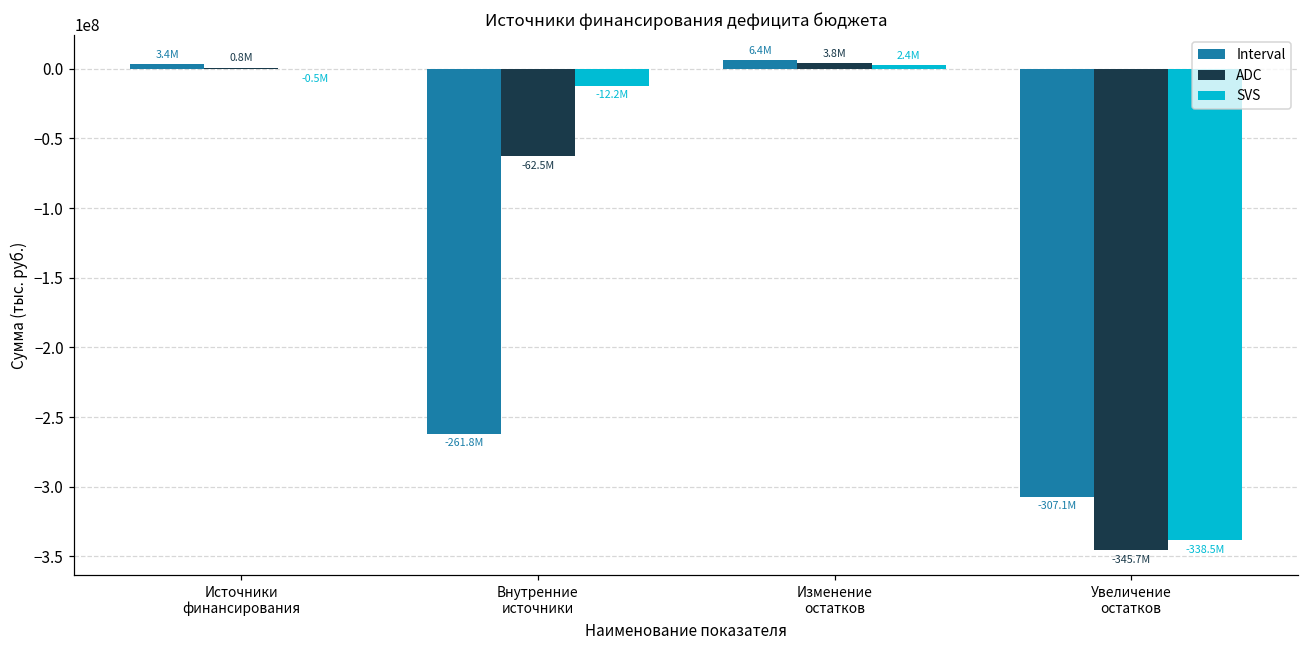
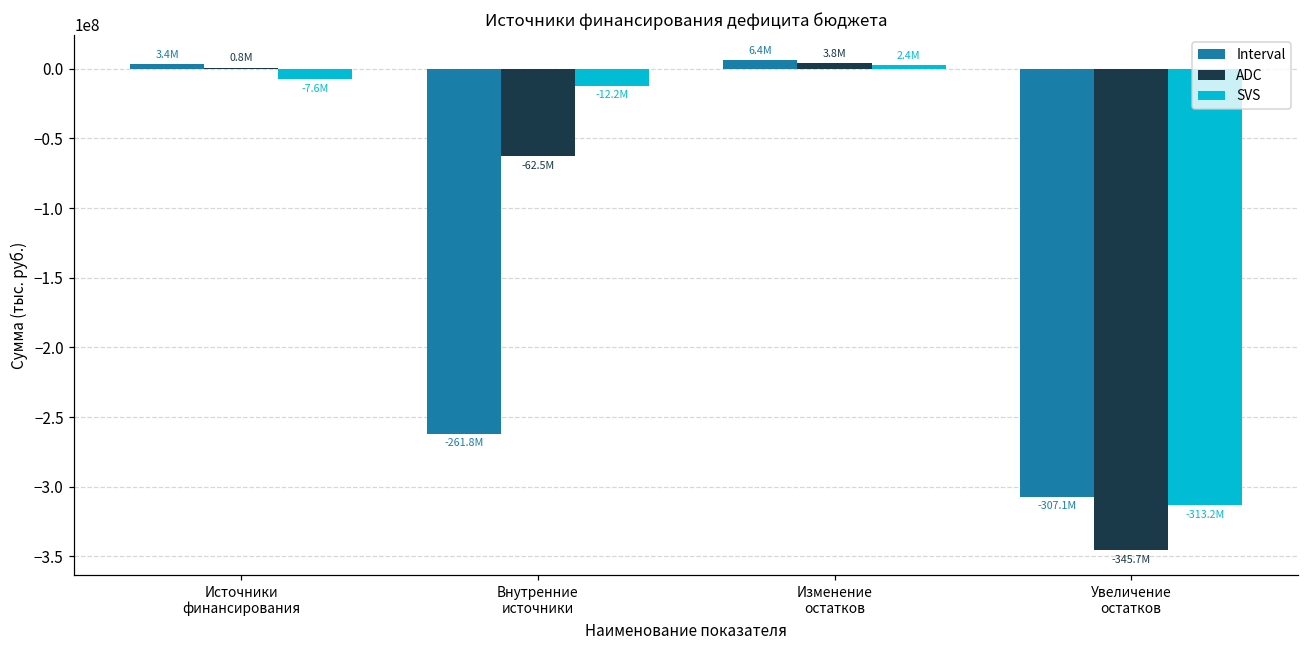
  {
    "Interval": {
      "Источники финансирования": "3.4M",
      "Внутренние источники": "-261.8M",
      "Изменение остатков": "6.4M",
      "Увеличение остатков": "-307.1M"
    },
    "ADC": {
      "Источники финансирования": "0.8M",
      "Внутренние источники": "-62.5M",
      "Изменение остатков": "3.8M",
      "Увеличение остатков": "-345.7M"
    },
    "SVS": {
-     "Источники финансирования": "-0.5M",
+     "Источники финансирования": "-7.6M",
      "Внутренние источники": "-12.2M",
      "Изменение остатков": "2.4M",
-     "Увеличение остатков": "-338.5M"
+     "Увеличение остатков": "-313.2M"
    }
  }
